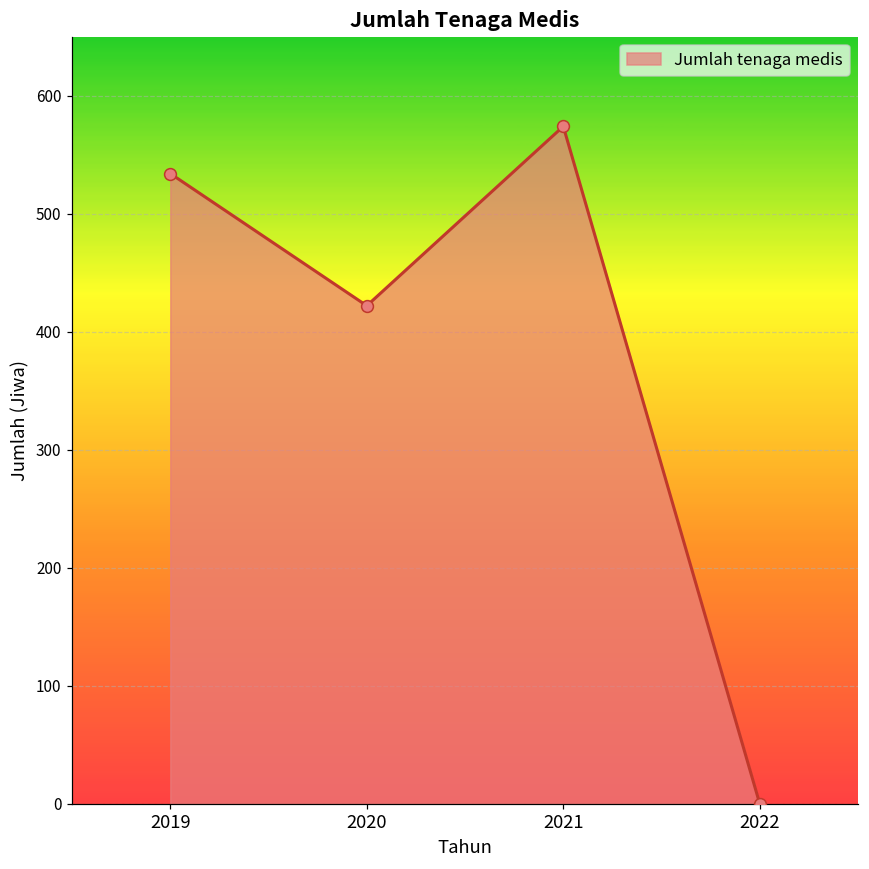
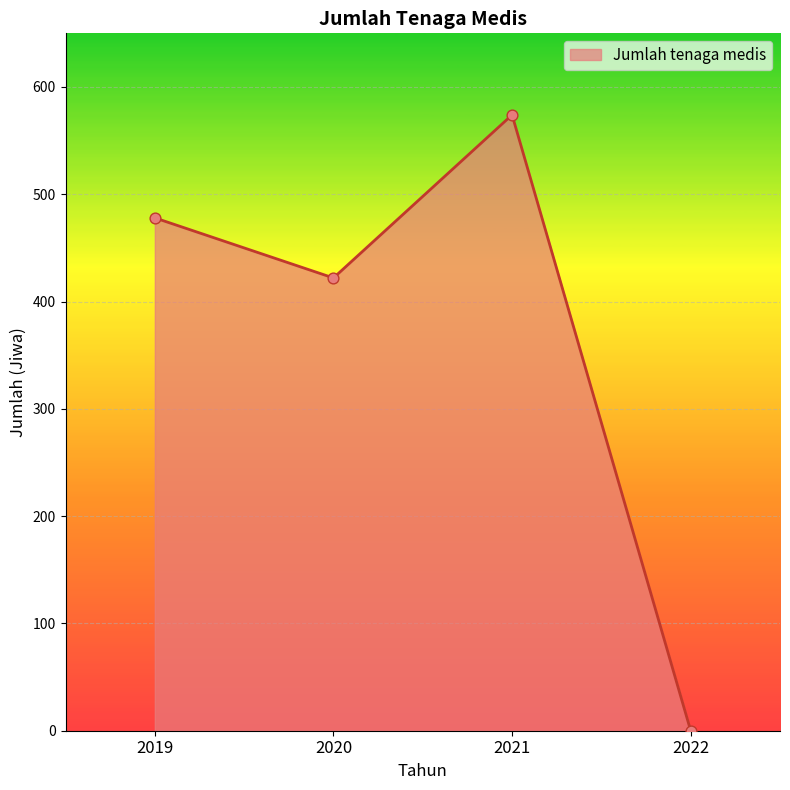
  {
-   "2019": 534,
+   "2019": 478,
    "2020": 422,
    "2021": 574,
    "2022": 0
  }
